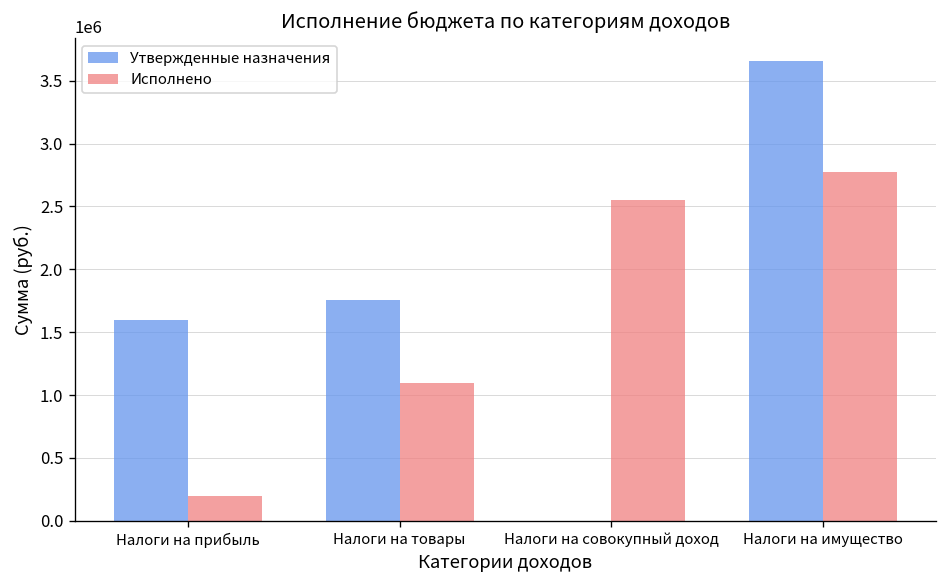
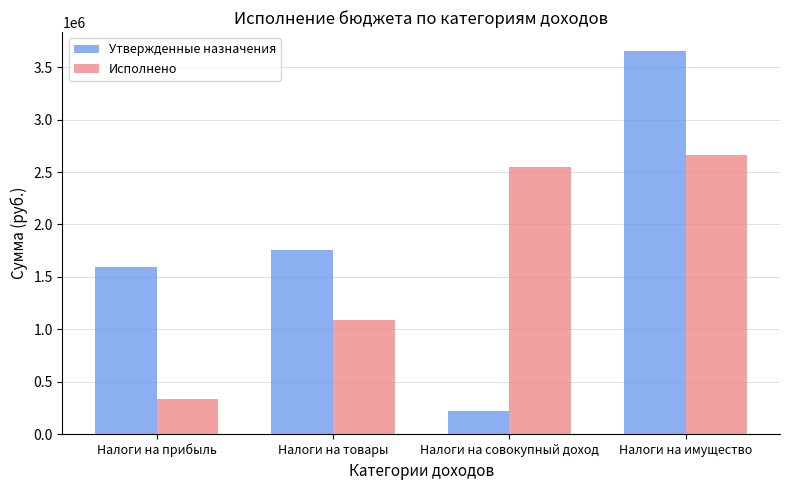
  {
    "Утвержденные назначения": {
      "Налоги на прибыль": 1600000,
      "Налоги на товары": 1750000,
-     "Налоги на совокупный доход": 0,
+     "Налоги на совокупный доход": 220000,
      "Налоги на имущество": 3650000
    },
    "Исполнено": {
-     "Налоги на прибыль": 200000,
+     "Налоги на прибыль": 340000,
      "Налоги на товары": 1090000,
      "Налоги на совокупный доход": 2550000,
-     "Налоги на имущество": 2770000
+     "Налоги на имущество": 2660000
    }
  }
